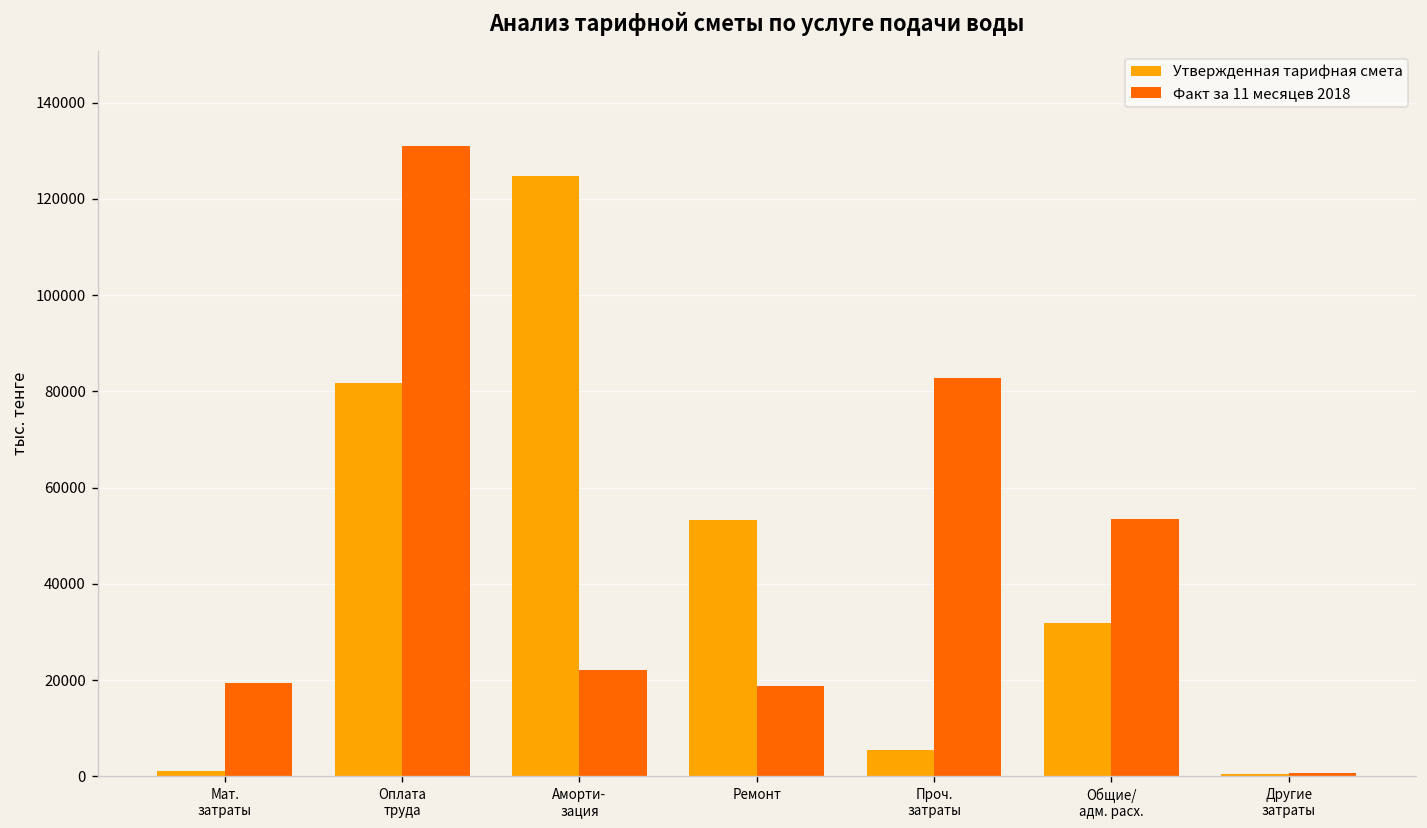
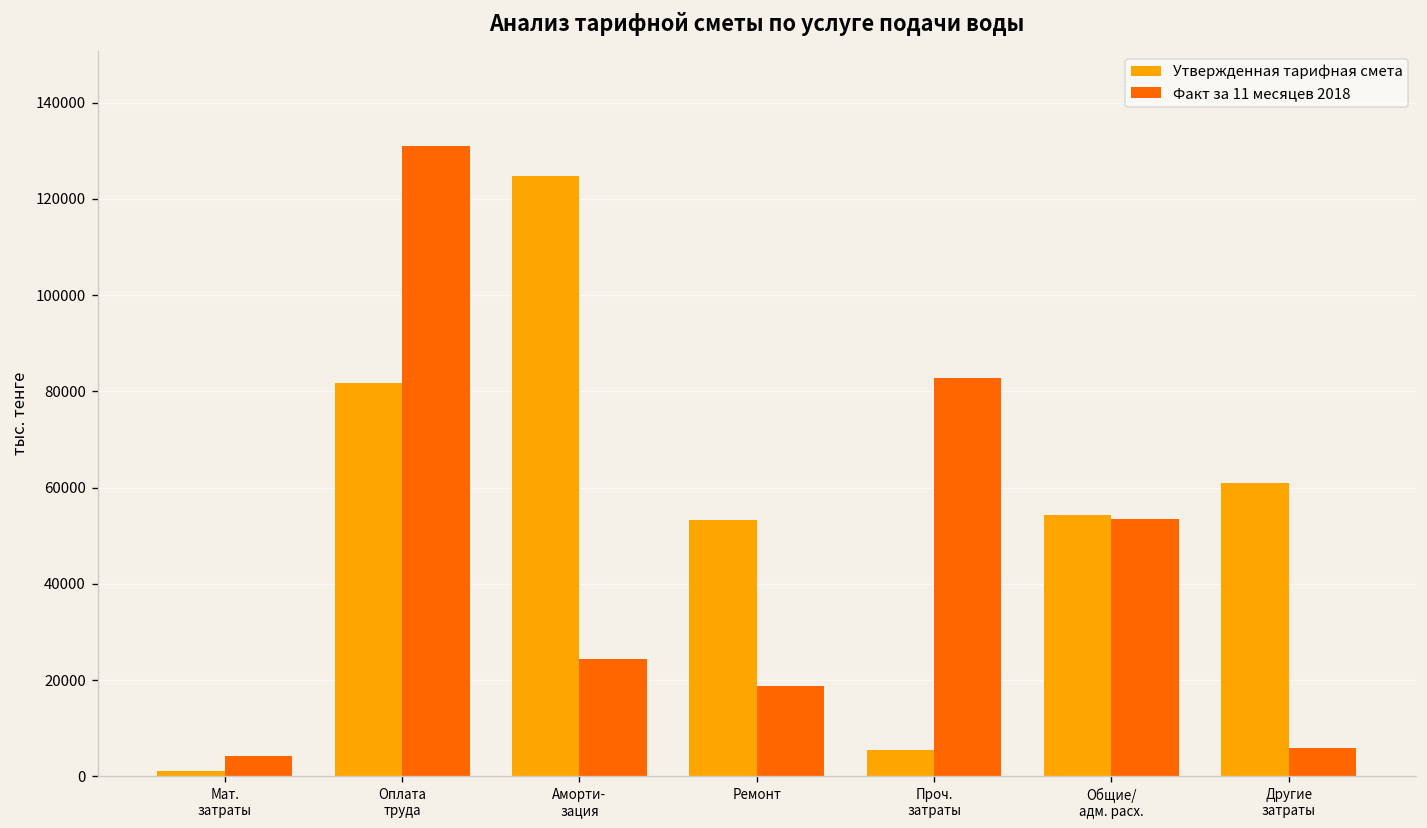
  {
    "Утвержденная тарифная смета": {
      "Мат. затраты": 1000,
      "Оплата труда": 82000,
      "Аморти- зация": 125000,
      "Ремонт": 53000,
      "Проч. затраты": 6000,
-     "Общие/ адм. расх.": 32000,
-     "Другие затраты": 0
+     "Общие/ адм. расх.": 54000,
+     "Другие затраты": 61000
    },
    "Факт за 11 месяцев 2018": {
-     "Мат. затраты": 19000,
+     "Мат. затраты": 4000,
      "Оплата труда": 131000,
-     "Аморти- зация": 22000,
+     "Аморти- зация": 24000,
      "Ремонт": 19000,
      "Проч. затраты": 83000,
      "Общие/ адм. расх.": 53000,
-     "Другие затраты": 1000
+     "Другие затраты": 6000
    }
  }
